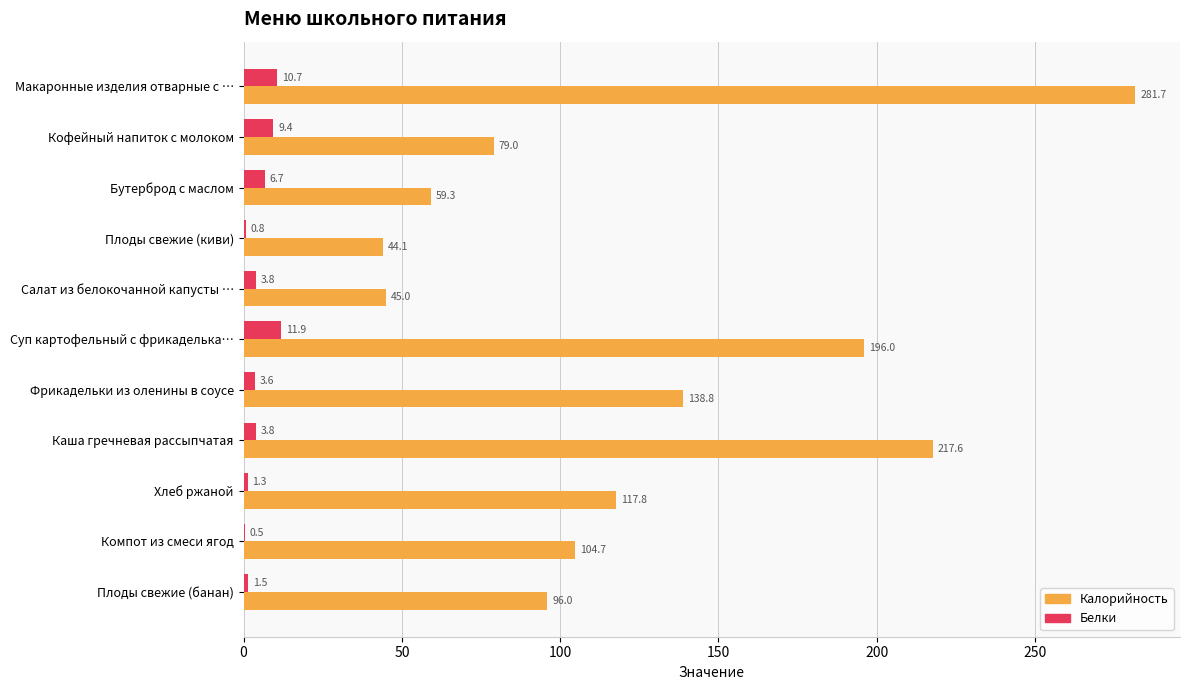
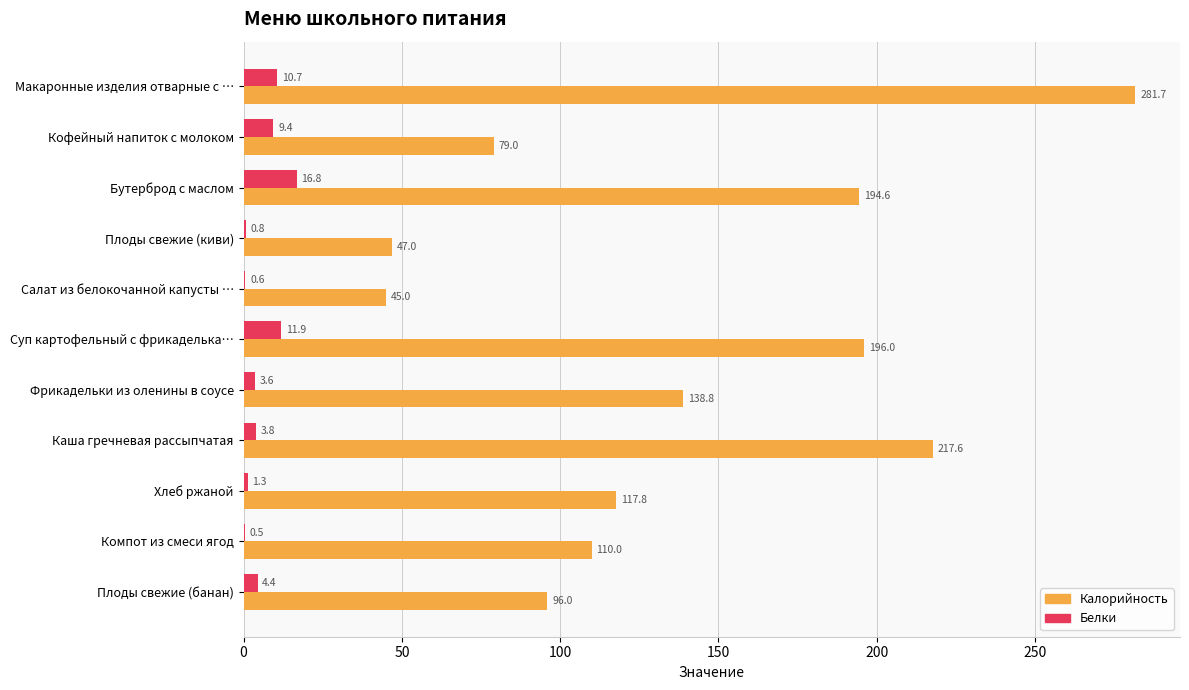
  {
    "Калорийность": {
      "Макаронные изделия отварные с …": 281.7,
      "Кофейный напиток с молоком": 79.0,
-     "Бутерброд с маслом": 59.3,
-     "Плоды свежие (киви)": 44.1,
+     "Бутерброд с маслом": 194.6,
+     "Плоды свежие (киви)": 47.0,
      "Салат из белокочанной капусты …": 45.0,
      "Суп картофельный с фрикаделька…": 196.0,
      "Фрикадельки из оленины в соусе": 138.8,
      "Каша гречневая рассыпчатая": 217.6,
      "Хлеб ржаной": 117.8,
-     "Компот из смеси ягод": 104.7,
+     "Компот из смеси ягод": 110.0,
      "Плоды свежие (банан)": 96.0
    },
    "Белки": {
      "Макаронные изделия отварные с …": 10.7,
      "Кофейный напиток с молоком": 9.4,
-     "Бутерброд с маслом": 6.7,
+     "Бутерброд с маслом": 16.8,
      "Плоды свежие (киви)": 0.8,
-     "Салат из белокочанной капусты …": 3.8,
+     "Салат из белокочанной капусты …": 0.6,
      "Суп картофельный с фрикаделька…": 11.9,
      "Фрикадельки из оленины в соусе": 3.6,
      "Каша гречневая рассыпчатая": 3.8,
      "Хлеб ржаной": 1.3,
      "Компот из смеси ягод": 0.5,
-     "Плоды свежие (банан)": 1.5
+     "Плоды свежие (банан)": 4.4
    }
  }
